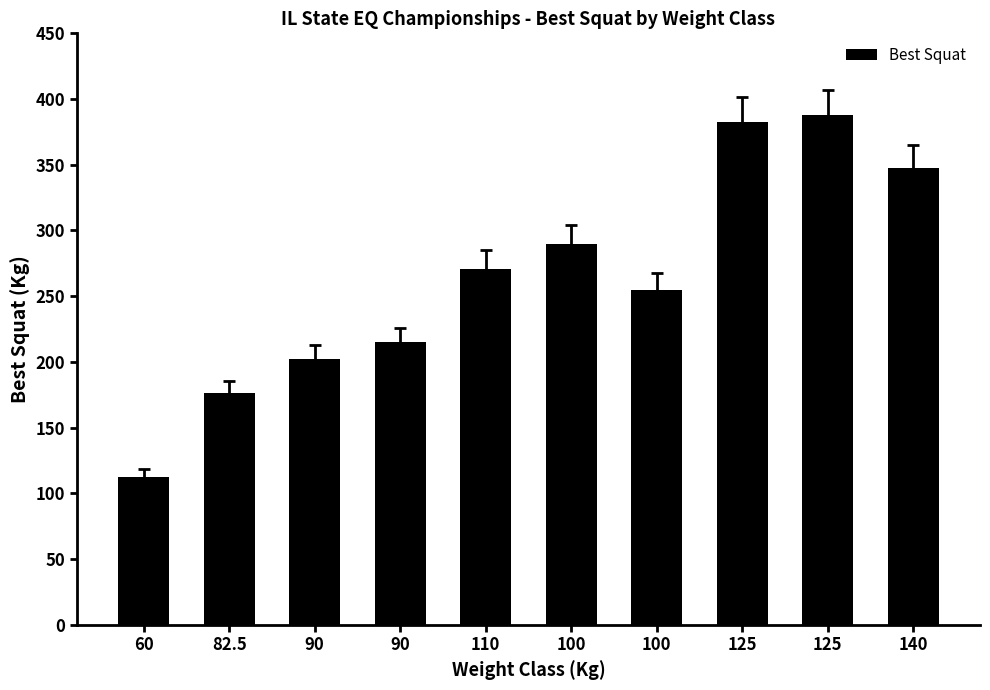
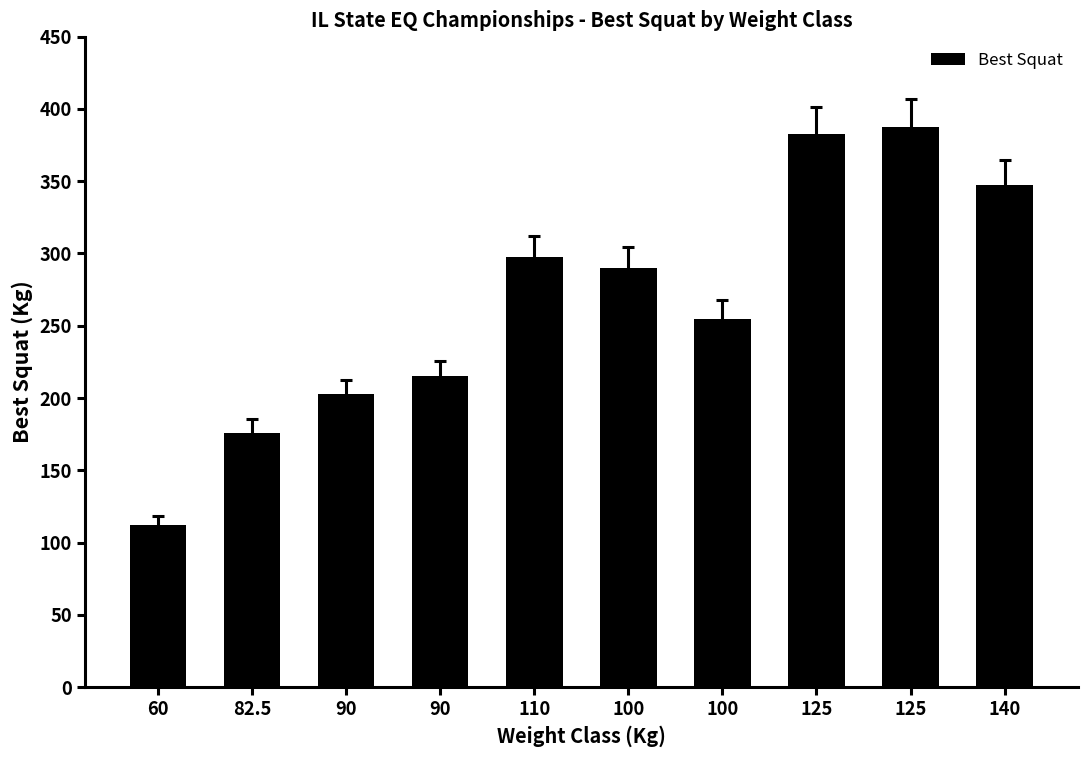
  {
    "Best Squat": {
      "60": 113,
      "82.5": 176,
-     "110": 270,
+     "110": 298,
      "140": 348
    }
  }
